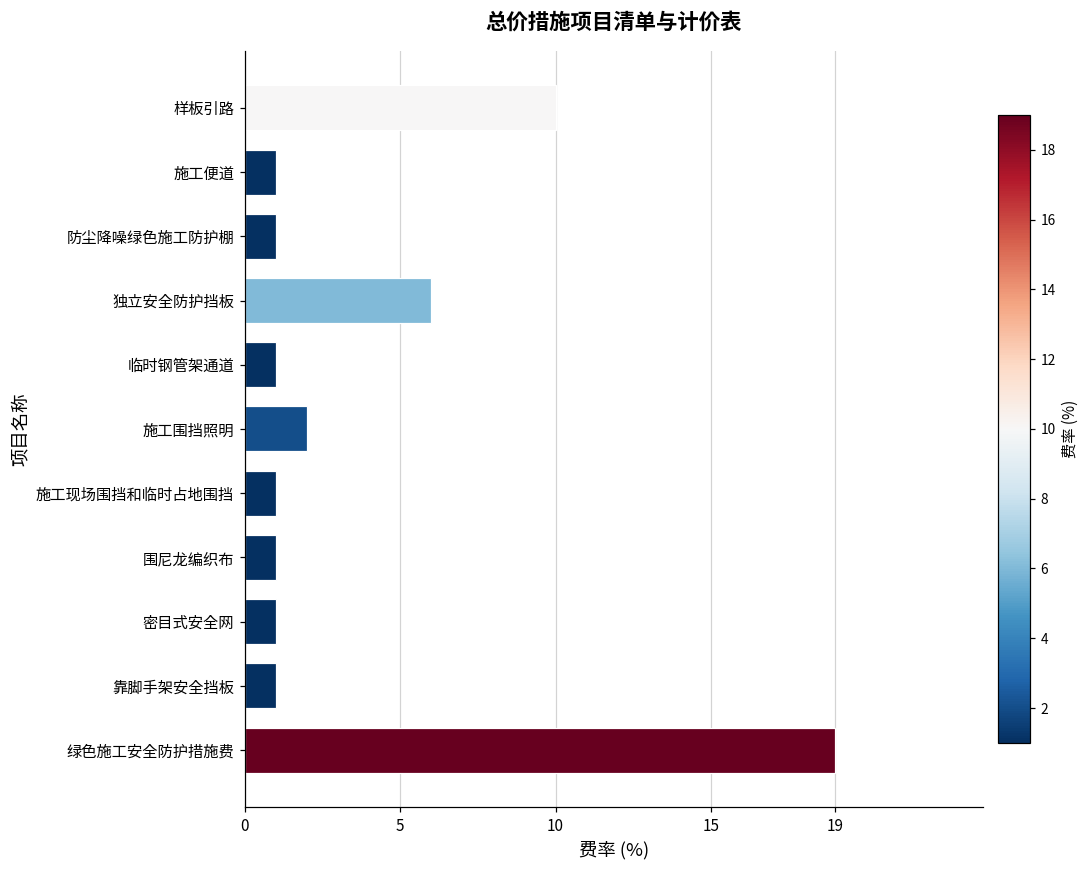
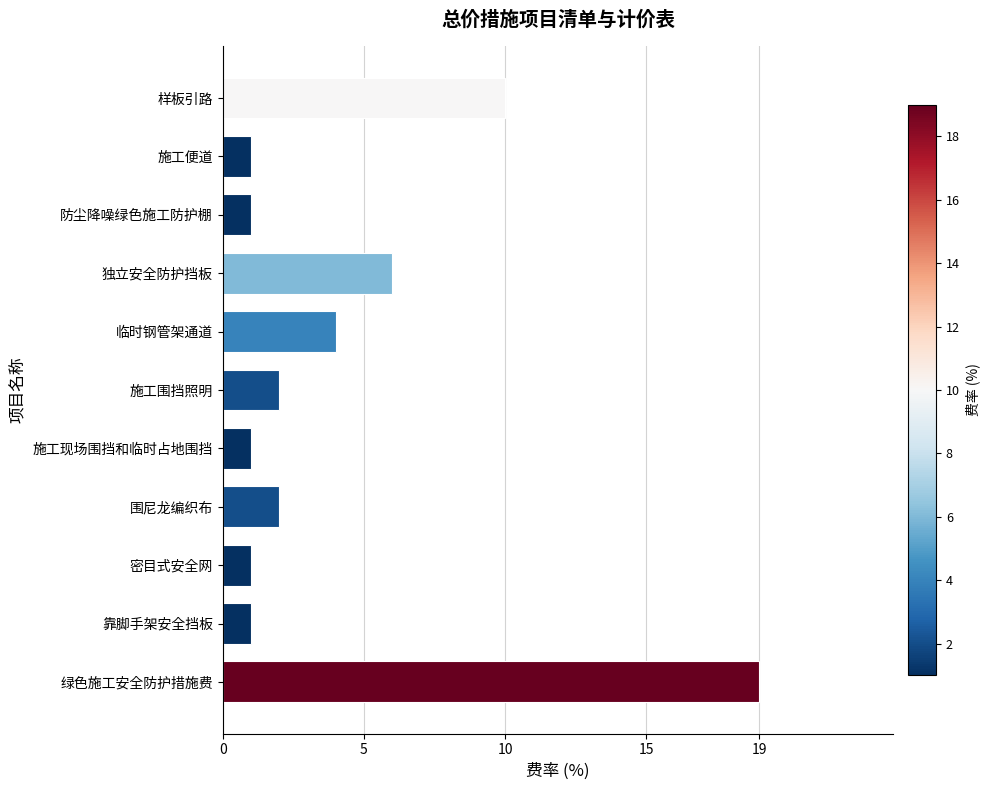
  {
    "样板引路": 10,
    "施工便道": 1,
    "防尘降噪绿色施工防护棚": 1,
    "独立安全防护挡板": 6,
-   "临时钢管架通道": 1,
+   "临时钢管架通道": 4,
    "施工围挡照明": 2,
    "施工现场围挡和临时占地围挡": 1,
-   "围尼龙编织布": 1,
+   "围尼龙编织布": 2,
    "密目式安全网": 1,
    "靠脚手架安全挡板": 1,
    "绿色施工安全防护措施费": 19
  }
